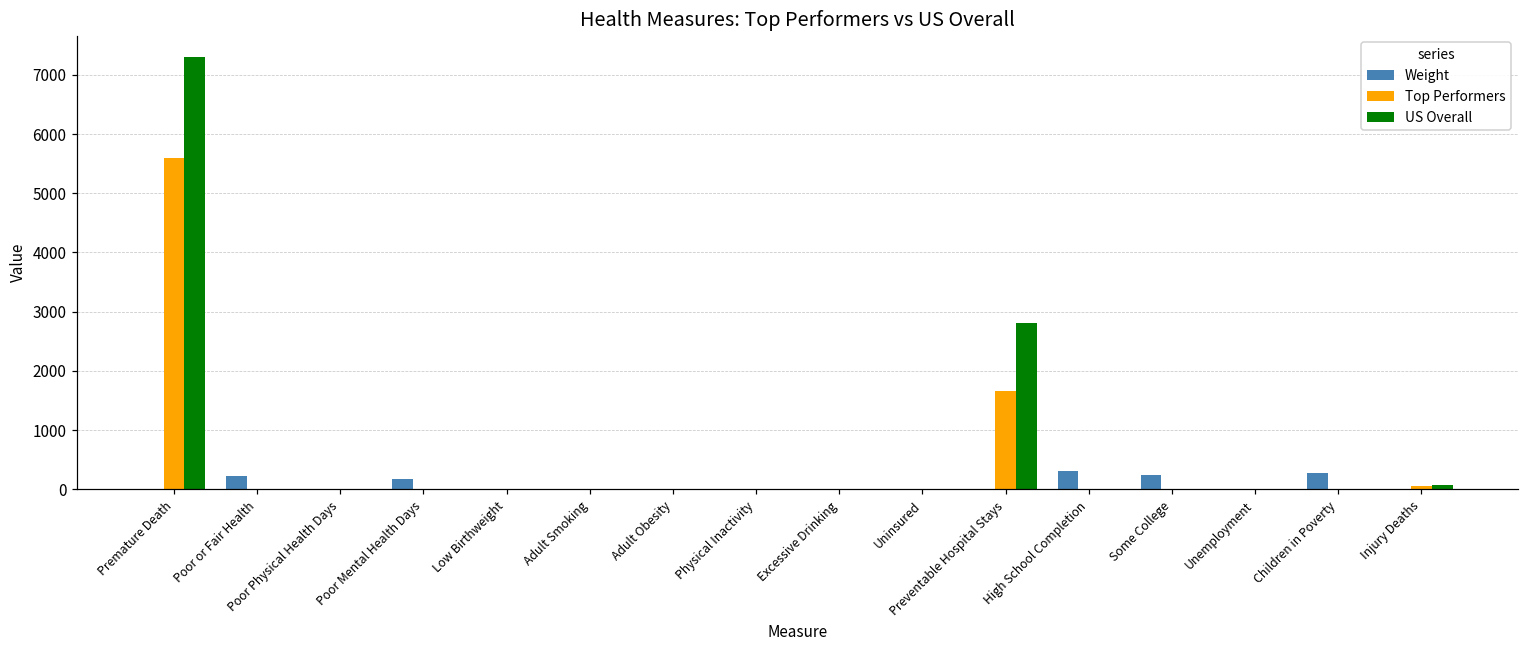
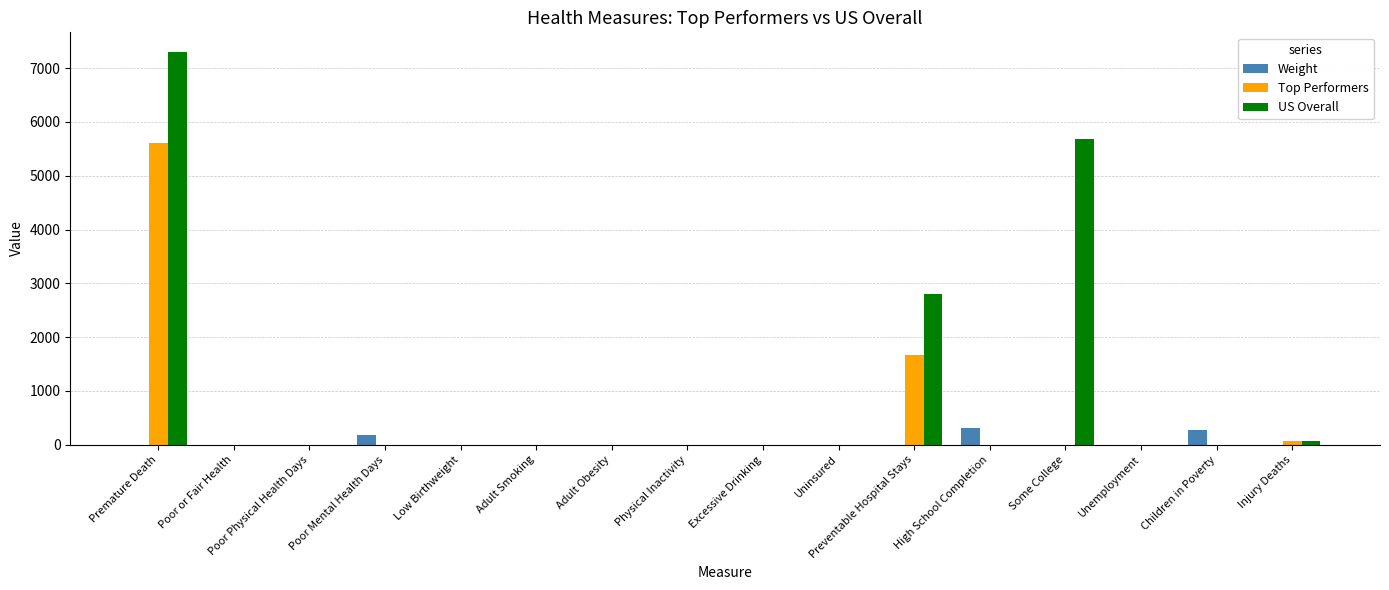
  {
    "Weight": {
-     "Poor or Fair Health": 200,
+     "Poor or Fair Health": 0,
      "Poor Mental Health Days": 200,
      "High School Completion": 300,
-     "Some College": 200,
+     "Some College": 0,
      "Children in Poverty": 300
    },
    "Top Performers": {
      "Premature Death": 5600,
      "Preventable Hospital Stays": 1700,
      "Injury Deaths": 100
    },
    "US Overall": {
      "Premature Death": 7300,
      "Preventable Hospital Stays": 2800,
-     "Some College": 0,
+     "Some College": 5700,
      "Injury Deaths": 100
    }
  }
